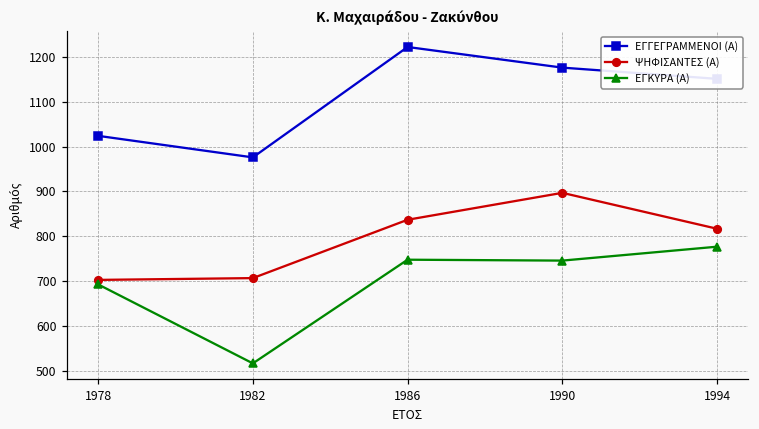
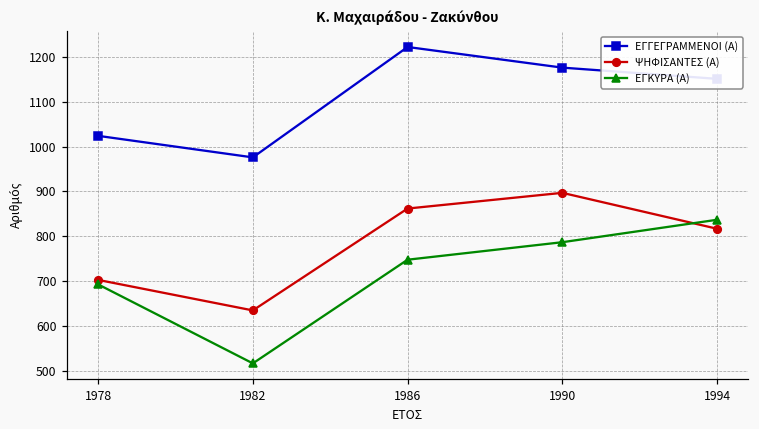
  {
    "ΕΓΓΕΓΡΑΜΜΕΝΟΙ (Α)": {
      "1978": 1020,
      "1982": 980,
      "1986": 1220,
      "1990": 1180
    },
    "ΨΗΦΙΣΑΝΤΕΣ (Α)": {
      "1978": 700,
-     "1982": 710,
-     "1986": 840,
+     "1982": 640,
+     "1986": 860,
      "1990": 900,
      "1994": 820
    },
    "ΕΓΚΥΡΑ (Α)": {
      "1978": 690,
      "1982": 520,
      "1986": 750,
-     "1990": 750,
-     "1994": 780
+     "1990": 790,
+     "1994": 840
    }
  }
